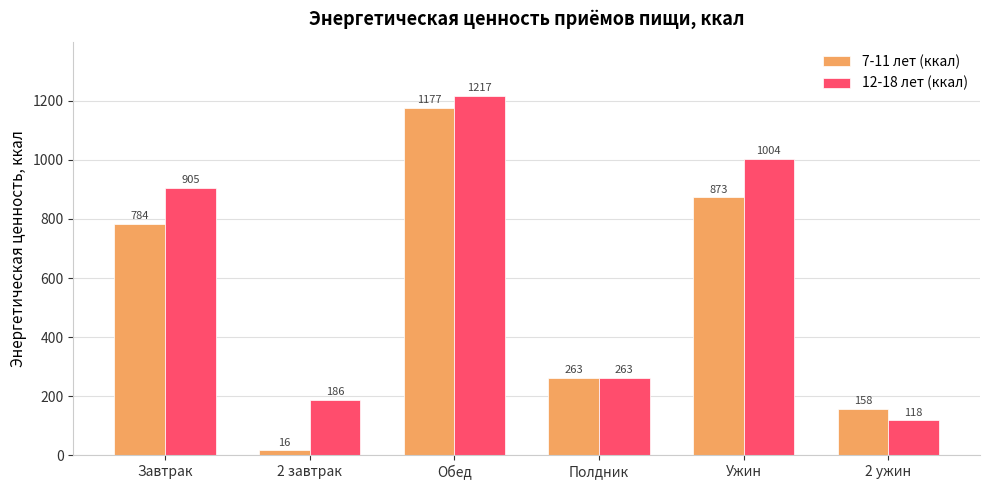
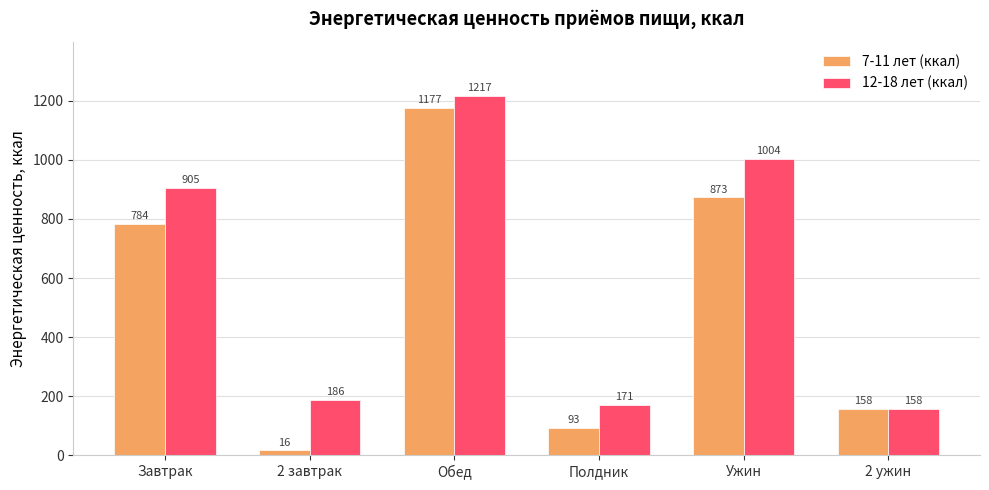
  {
    "7-11 лет (ккал)": {
      "Завтрак": 784,
      "2 завтрак": 16,
      "Обед": 1177,
-     "Полдник": 263,
+     "Полдник": 93,
      "Ужин": 873,
      "2 ужин": 158
    },
    "12-18 лет (ккал)": {
      "Завтрак": 905,
      "2 завтрак": 186,
      "Обед": 1217,
-     "Полдник": 263,
+     "Полдник": 171,
      "Ужин": 1004,
-     "2 ужин": 118
+     "2 ужин": 158
    }
  }
